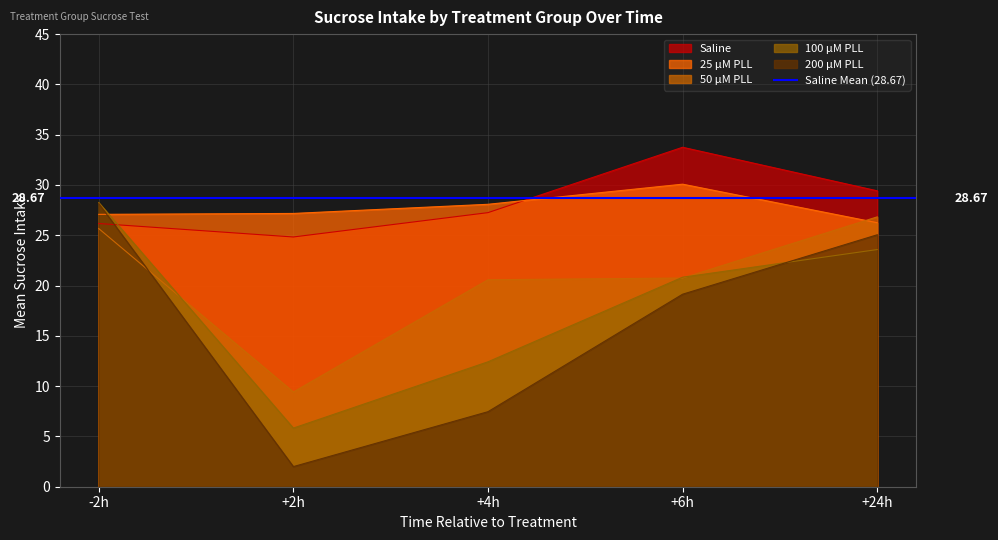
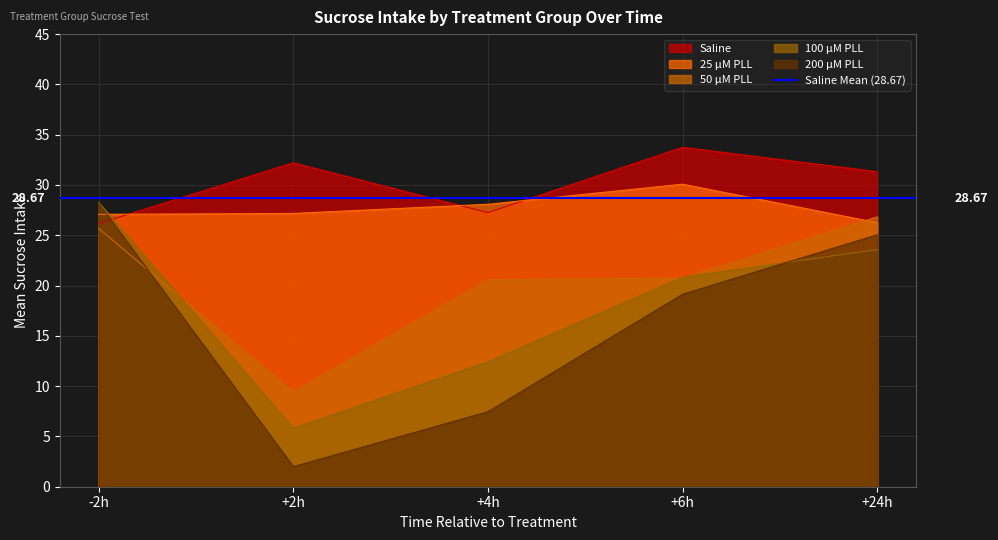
  {
    "Saline": {
      "-2h": 26.2,
-     "+2h": 24.8,
+     "+2h": 32.2,
      "+4h": 27.3,
      "+6h": 33.8,
-     "+24h": 29.4
+     "+24h": 31.3
    },
    "200 µM PLL": {
      "+2h": 2.0,
      "+4h": 7.5,
      "+6h": 19.1,
      "+24h": 25.1
    }
  }
